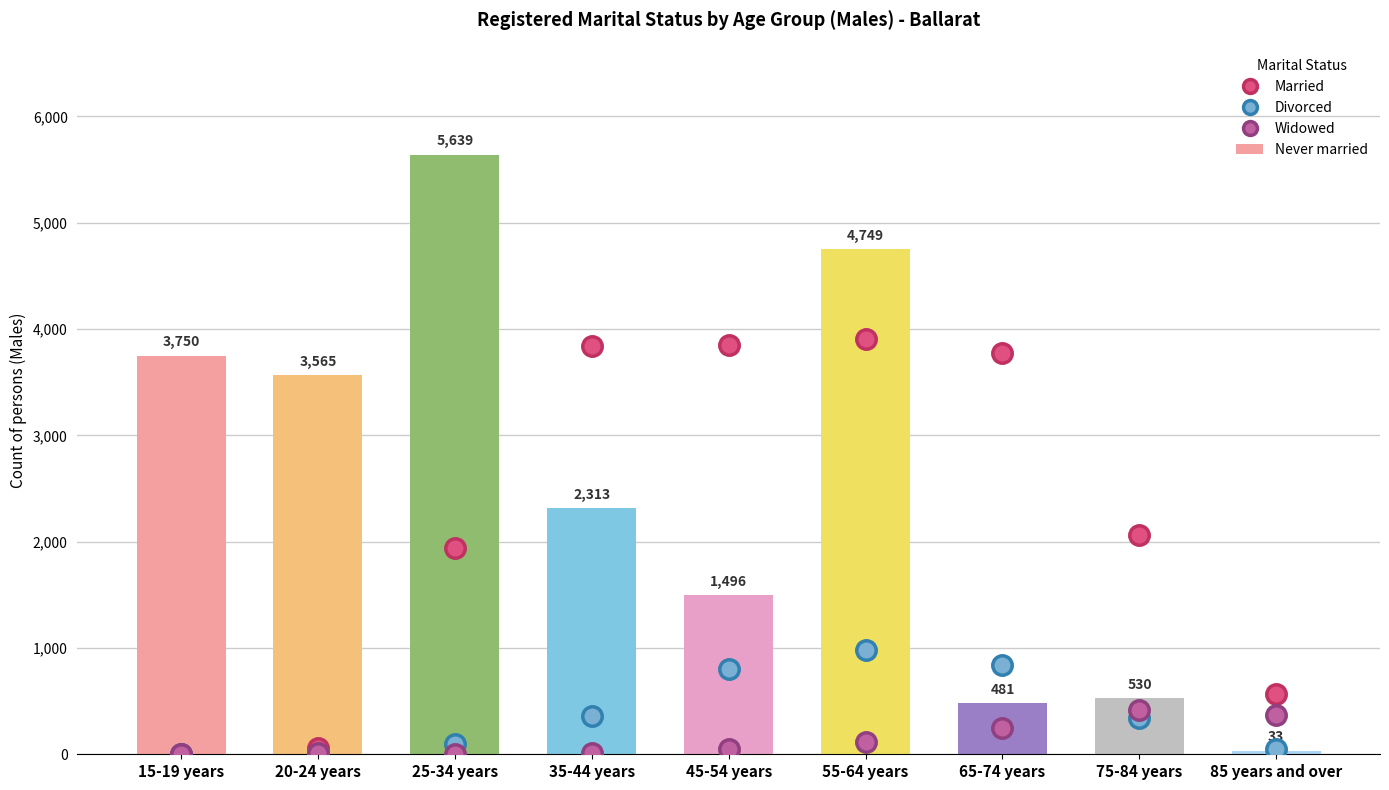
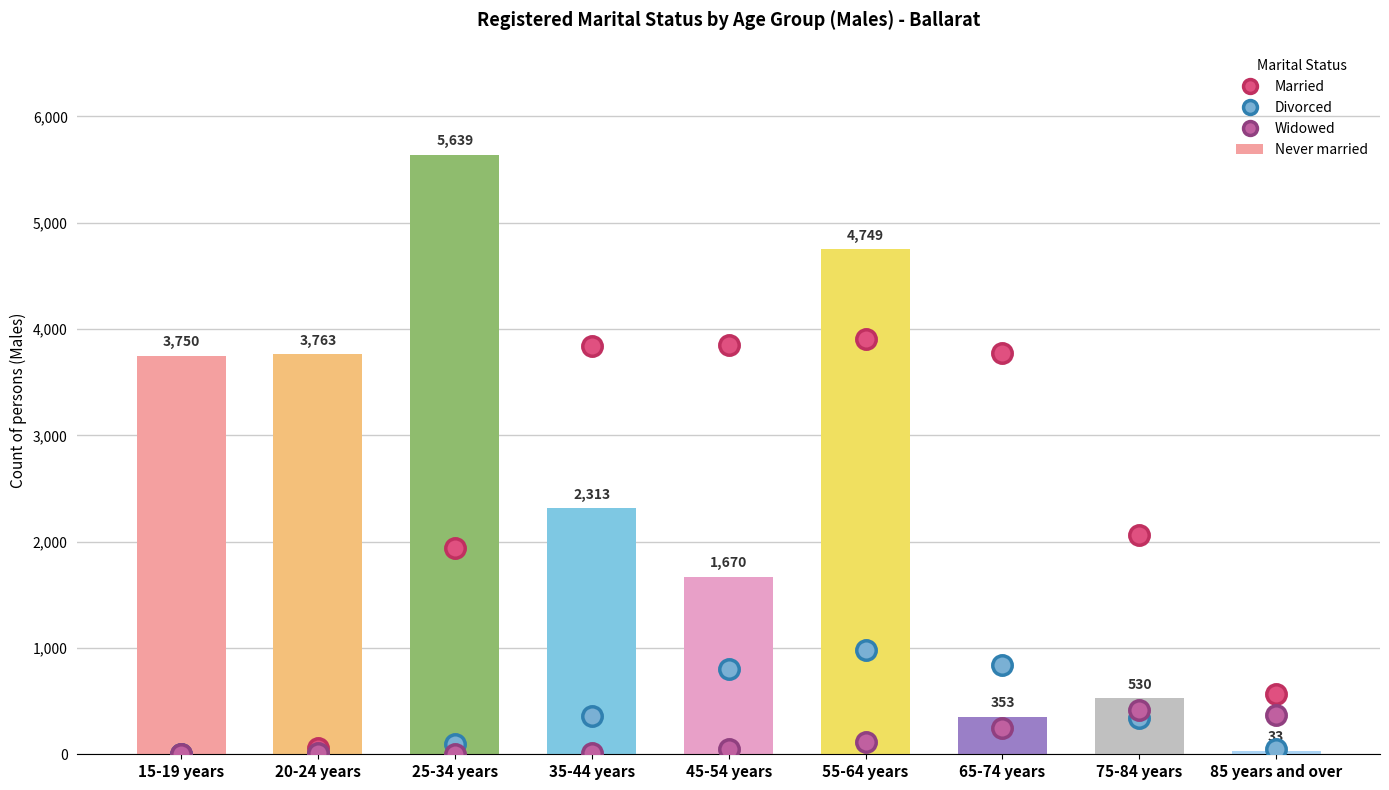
  {
    "Never married": {
      "15-19 years": "3,750",
-     "20-24 years": "3,565",
+     "20-24 years": "3,763",
      "25-34 years": "5,639",
      "35-44 years": "2,313",
-     "45-54 years": "1,496",
+     "45-54 years": "1,670",
      "55-64 years": "4,749",
-     "65-74 years": "481",
+     "65-74 years": "353",
      "75-84 years": "530",
      "85 years and over": "33"
    }
  }
